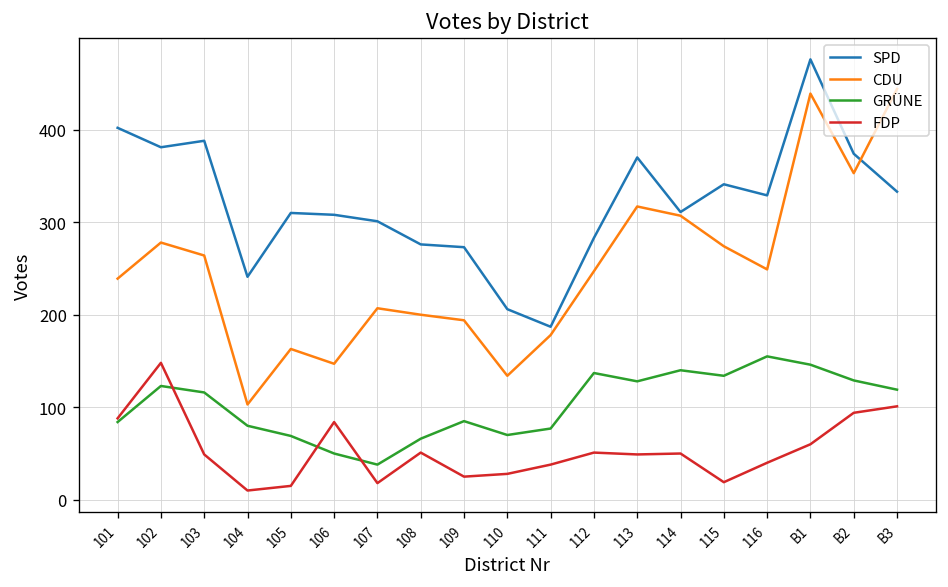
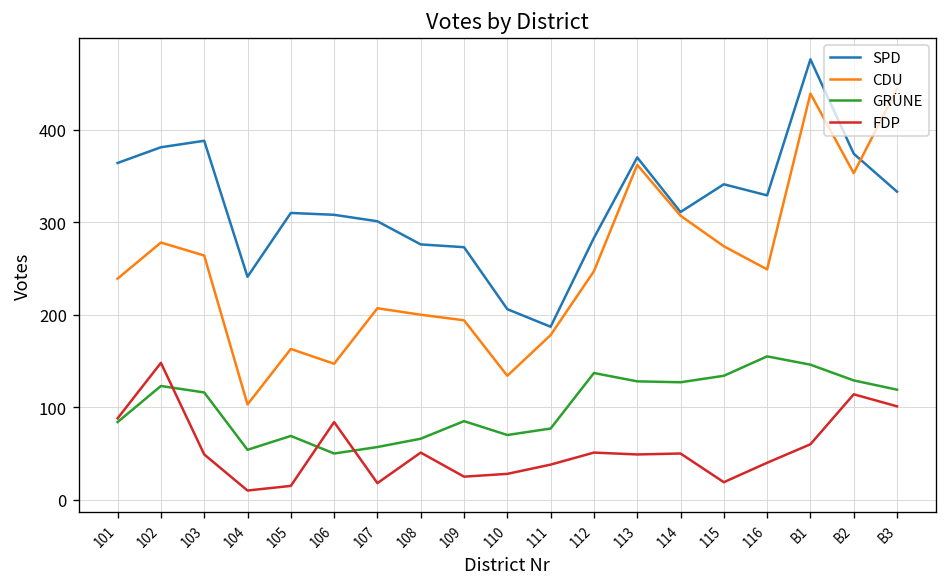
  {
    "SPD": {
-     "101": 400,
+     "101": 360,
      "102": 380,
      "103": 390,
      "104": 240,
      "105": 310,
      "106": 310,
      "107": 300,
      "108": 280,
      "109": 270,
      "110": 210,
      "111": 190,
      "112": 280,
      "113": 370,
      "114": 310,
      "115": 340,
      "116": 330,
      "B1": 480,
      "B2": 370,
      "B3": 330
    },
    "CDU": {
      "101": 240,
      "102": 280,
      "103": 260,
      "104": 100,
      "105": 160,
      "106": 150,
      "107": 210,
      "108": 200,
      "109": 190,
      "110": 130,
      "111": 180,
      "112": 250,
-     "113": 320,
+     "113": 360,
      "114": 310,
      "115": 270,
      "116": 250,
      "B1": 440,
      "B2": 350
    },
    "GRÜNE": {
      "101": 80,
      "102": 120,
      "103": 120,
-     "104": 80,
+     "104": 50,
      "105": 70,
      "106": 50,
-     "107": 40,
+     "107": 60,
      "108": 70,
      "109": 90,
      "110": 70,
      "111": 80,
      "112": 140,
      "113": 130,
-     "114": 140,
+     "114": 130,
      "115": 130,
      "116": 160,
      "B1": 150,
      "B2": 130,
      "B3": 120
    },
    "FDP": {
      "101": 90,
      "102": 150,
      "103": 50,
      "104": 10,
      "105": 20,
      "106": 80,
      "107": 20,
      "108": 50,
      "109": 30,
      "110": 30,
      "111": 40,
      "112": 50,
      "113": 50,
      "114": 50,
      "115": 20,
      "116": 40,
      "B1": 60,
-     "B2": 90,
+     "B2": 110,
      "B3": 100
    }
  }
